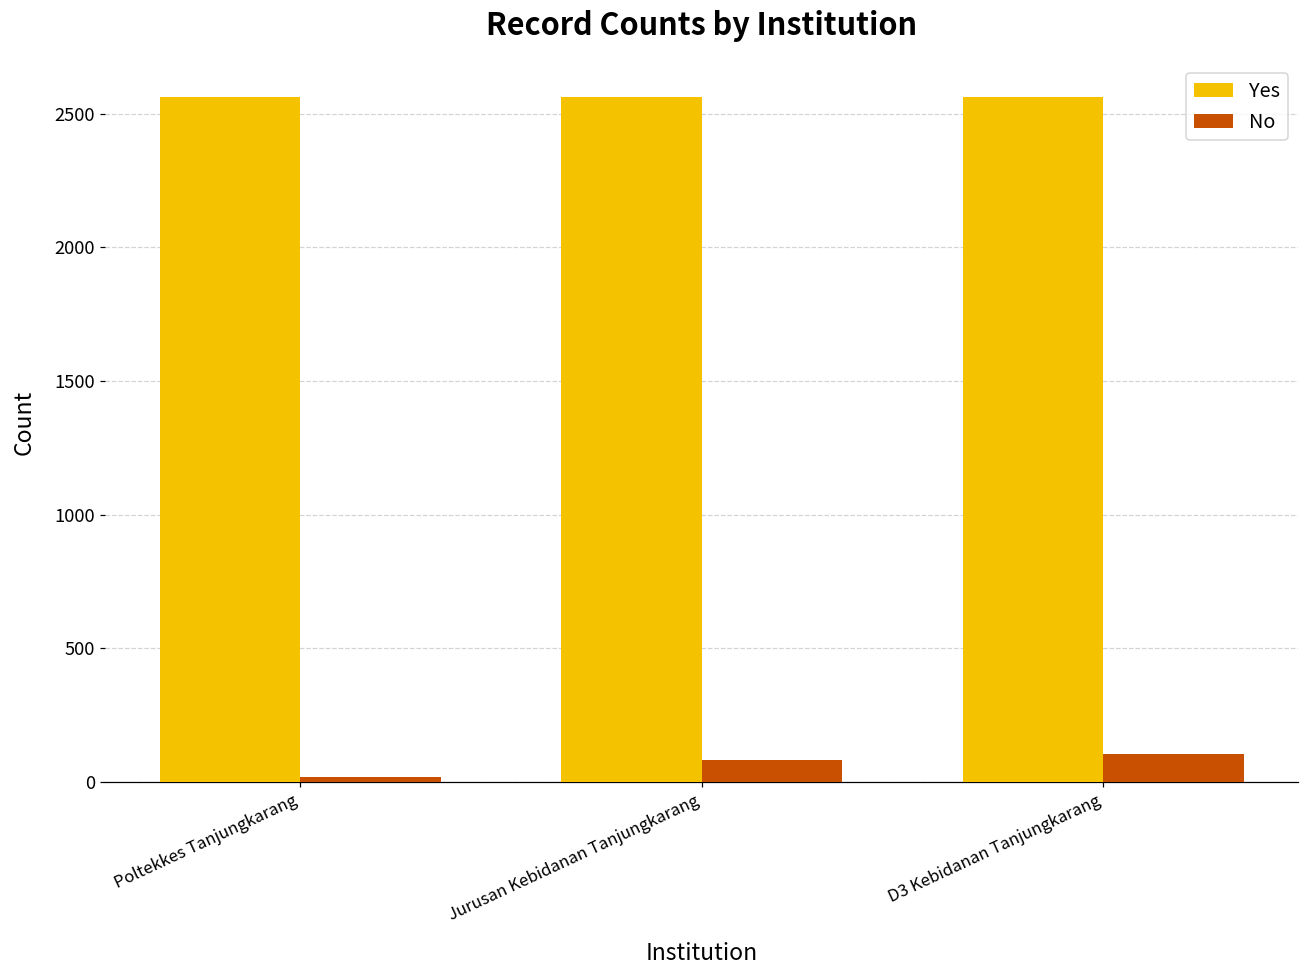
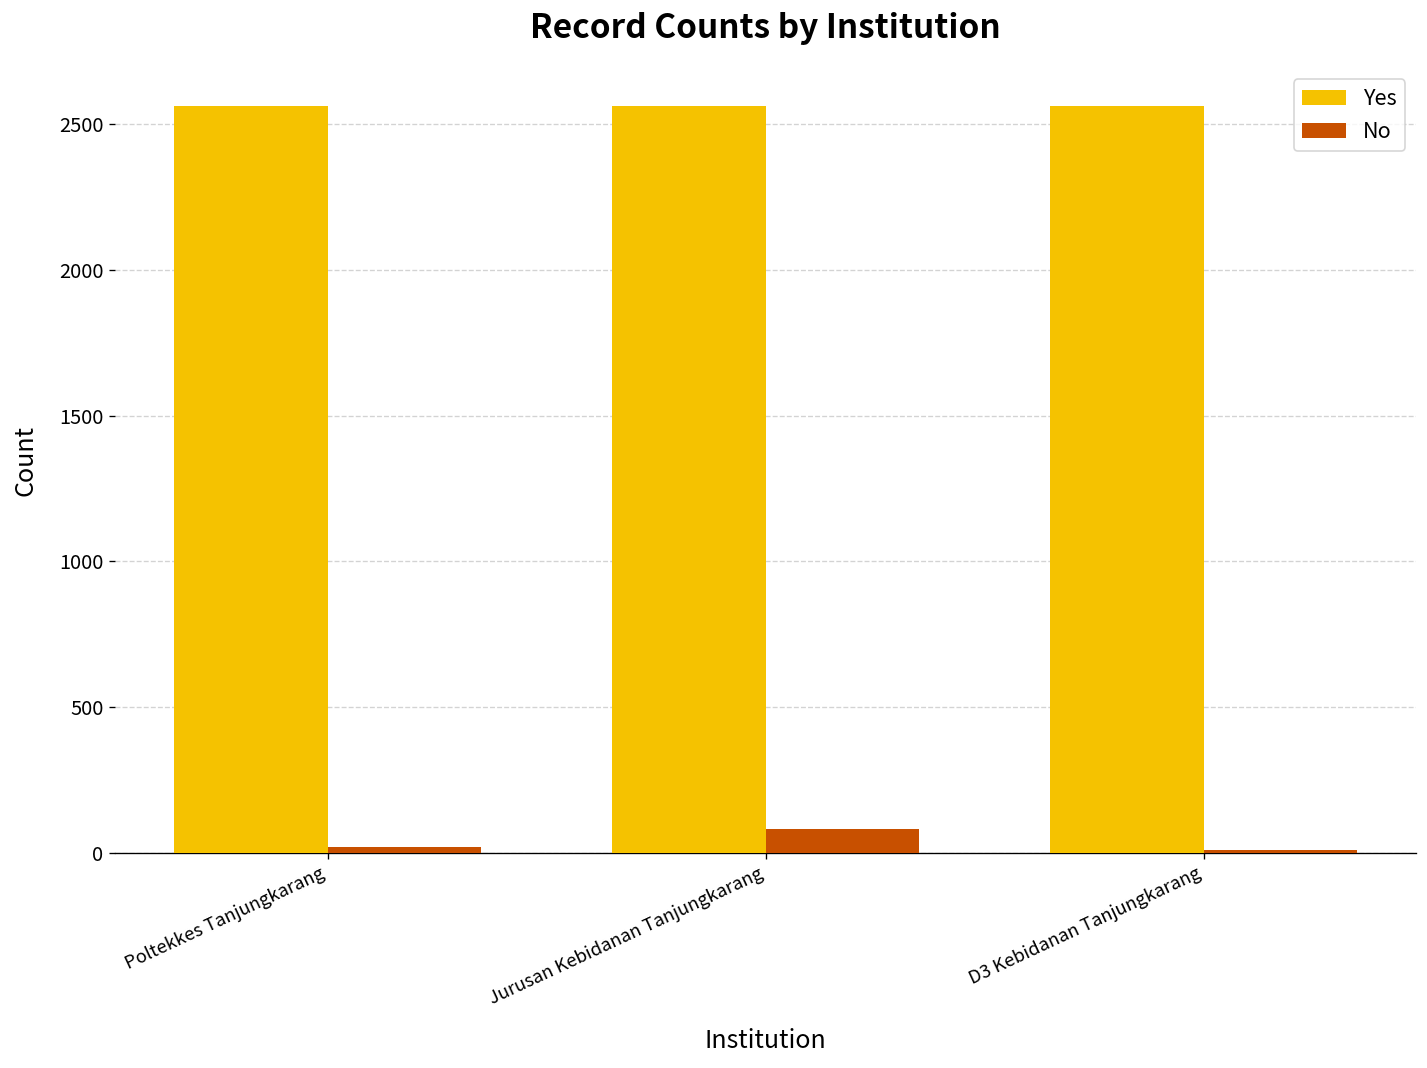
  {
    "Yes": {
      "Poltekkes Tanjungkarang": 2560,
      "Jurusan Kebidanan Tanjungkarang": 2560,
      "D3 Kebidanan Tanjungkarang": 2560
    },
    "No": {
      "Poltekkes Tanjungkarang": 20,
      "Jurusan Kebidanan Tanjungkarang": 80,
-     "D3 Kebidanan Tanjungkarang": 110
+     "D3 Kebidanan Tanjungkarang": 10
    }
  }
